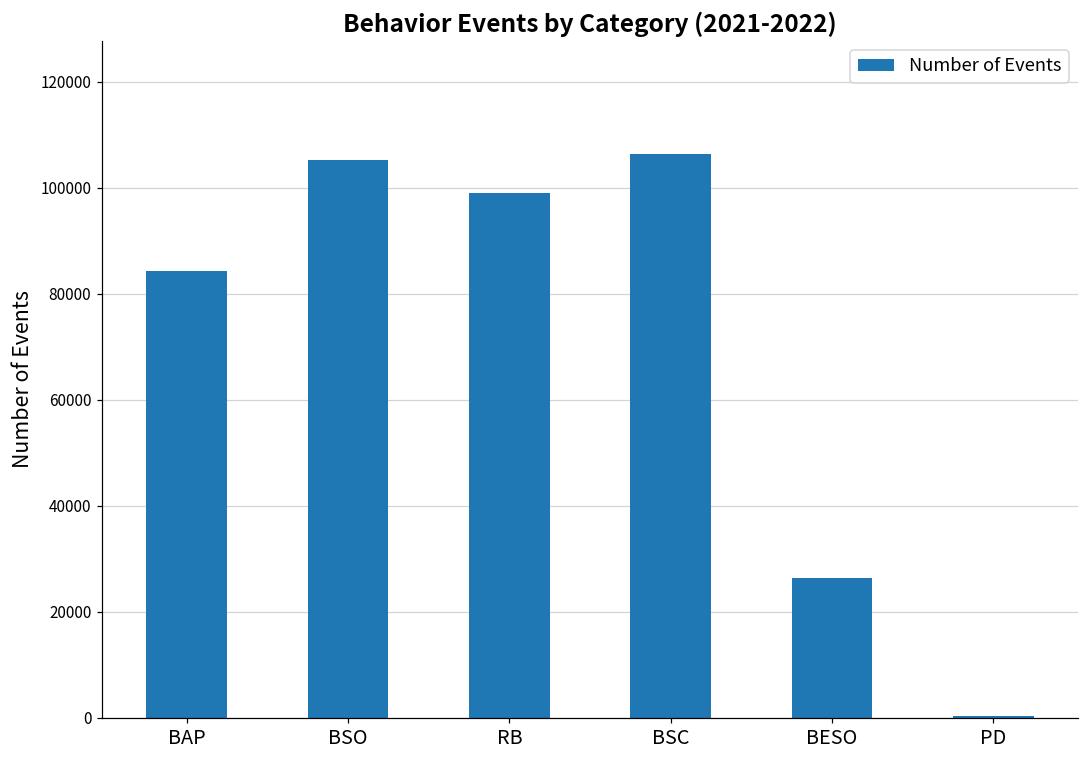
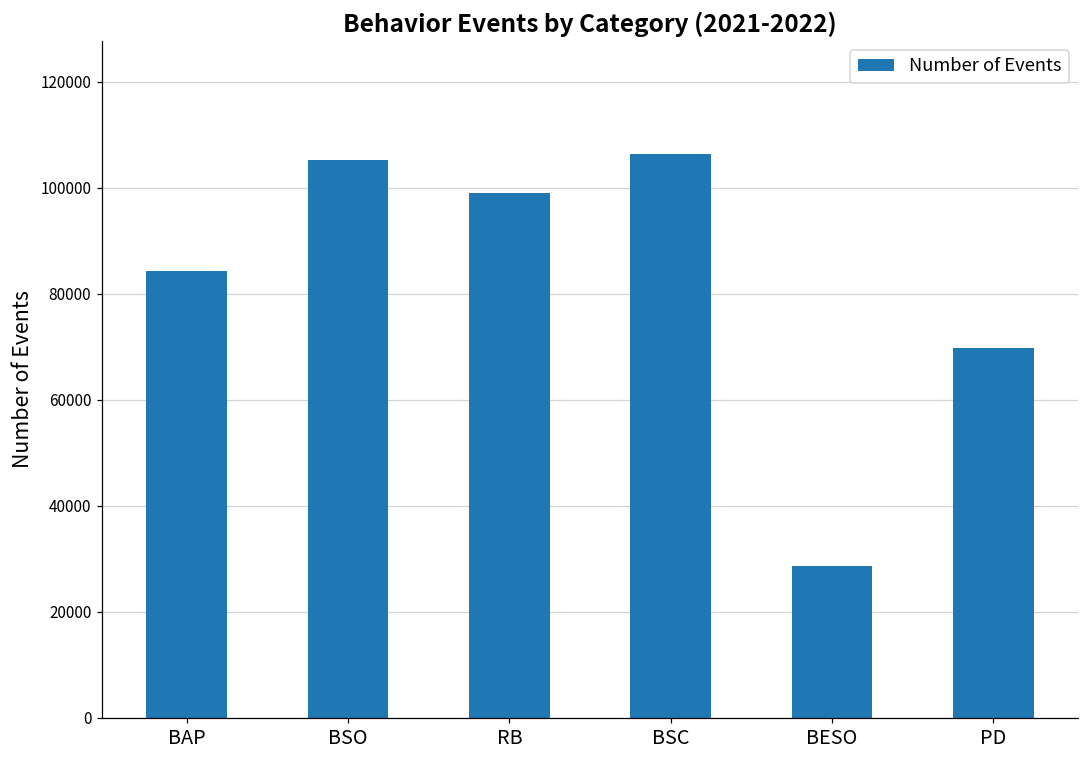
  {
    "BAP": 84000,
    "BSO": 105000,
    "RB": 99000,
    "BSC": 106000,
-   "BESO": 26000,
-   "PD": 0
+   "BESO": 29000,
+   "PD": 70000
  }
